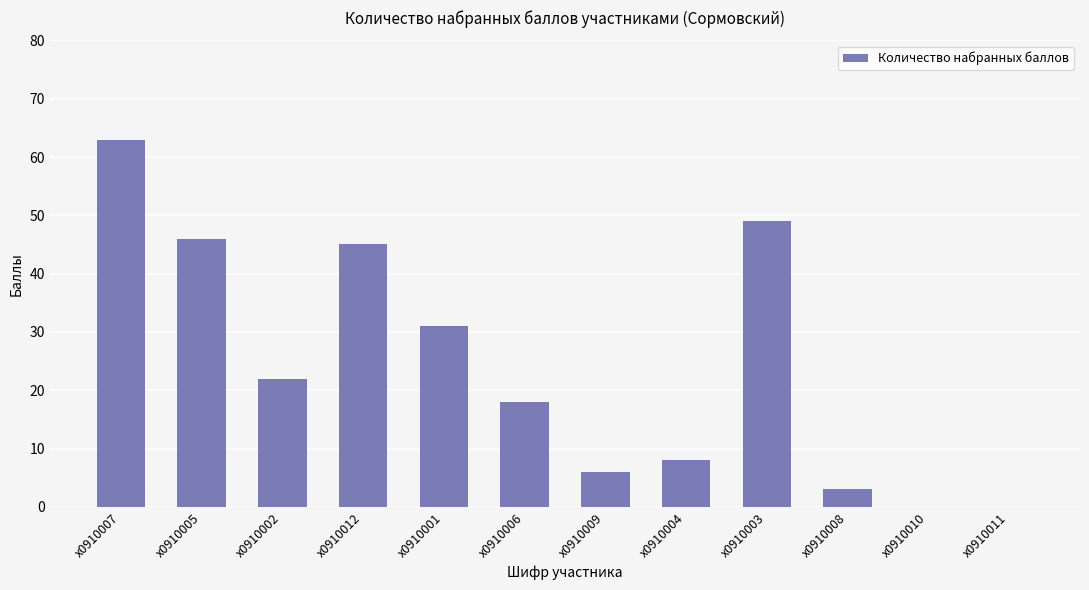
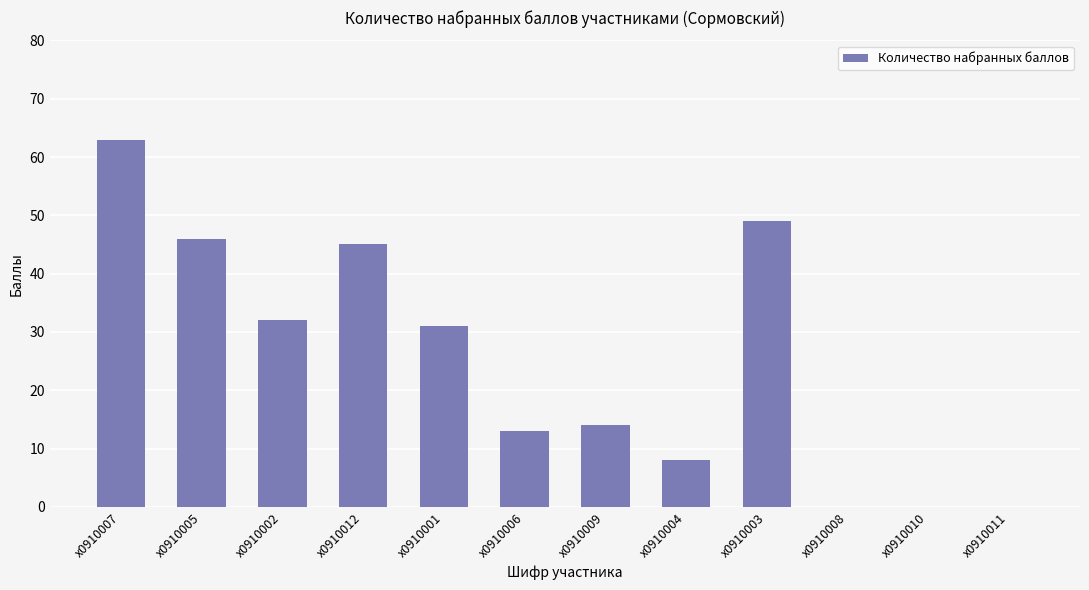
  {
    "х0910007": 63,
    "х0910005": 46,
-   "х0910002": 22,
+   "х0910002": 32,
    "х0910012": 45,
    "х0910001": 31,
-   "х0910006": 18,
-   "х0910009": 6,
+   "х0910006": 13,
+   "х0910009": 14,
    "х0910004": 8,
    "х0910003": 49,
-   "х0910008": 3,
+   "х0910008": 0,
    "х0910010": 0,
    "х0910011": 0
  }
